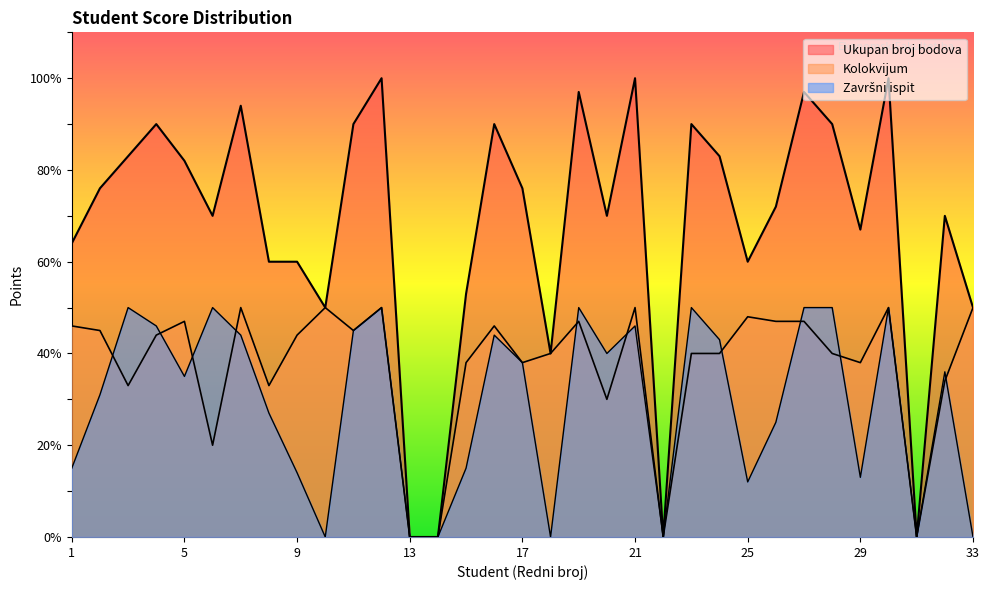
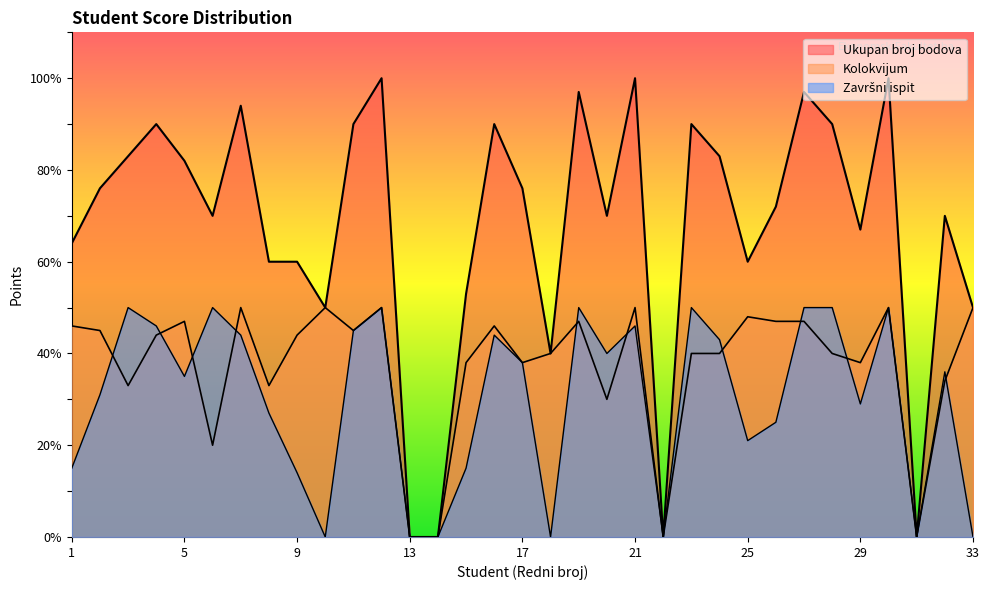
  {
    "Završni ispit": {
      "1": "15%",
      "5": "35%",
      "9": "14%",
      "21": "46%",
-     "25": "12%",
-     "29": "13%",
+     "25": "21%",
+     "29": "29%",
      "33": "0%"
    }
  }
